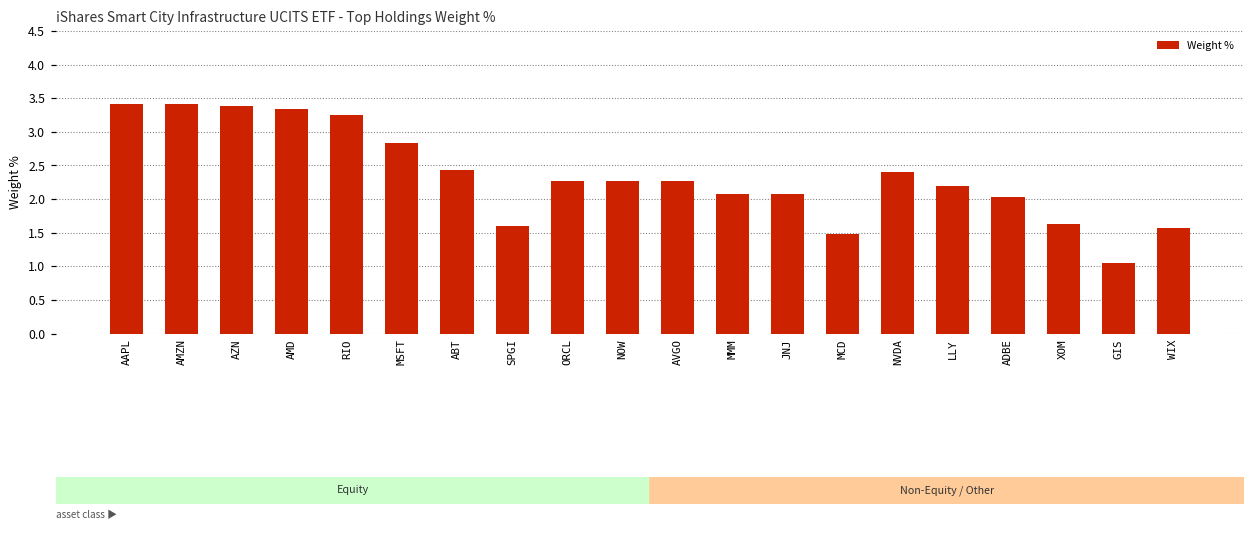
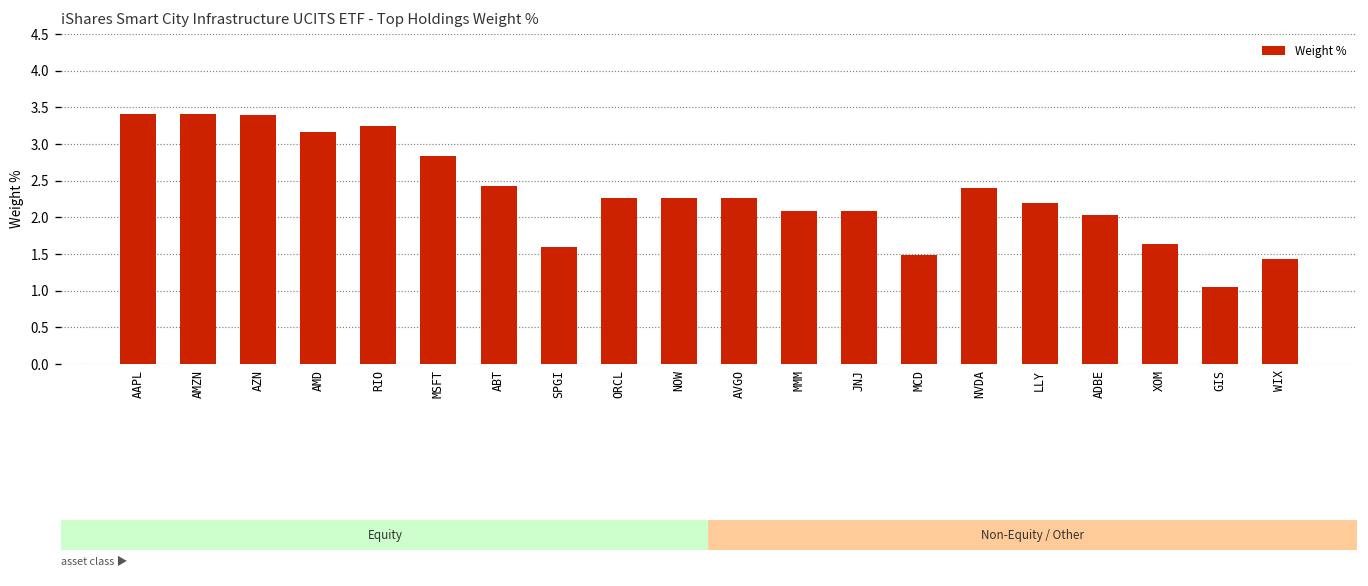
  {
    "AAPL": 3.4,
    "AMZN": 3.4,
    "AZN": 3.4,
-   "AMD": 3.3,
+   "AMD": 3.2,
    "RIO": 3.3,
    "MSFT": 2.8,
    "ABT": 2.4,
    "SPGI": 1.6,
    "ORCL": 2.3,
    "NOW": 2.3,
    "AVGO": 2.3,
    "MMM": 2.1,
    "JNJ": 2.1,
    "MCD": 1.5,
    "NVDA": 2.4,
    "LLY": 2.2,
    "ADBE": 2.0,
    "XOM": 1.6,
    "GIS": 1.1,
-   "WIX": 1.6
+   "WIX": 1.4
  }
